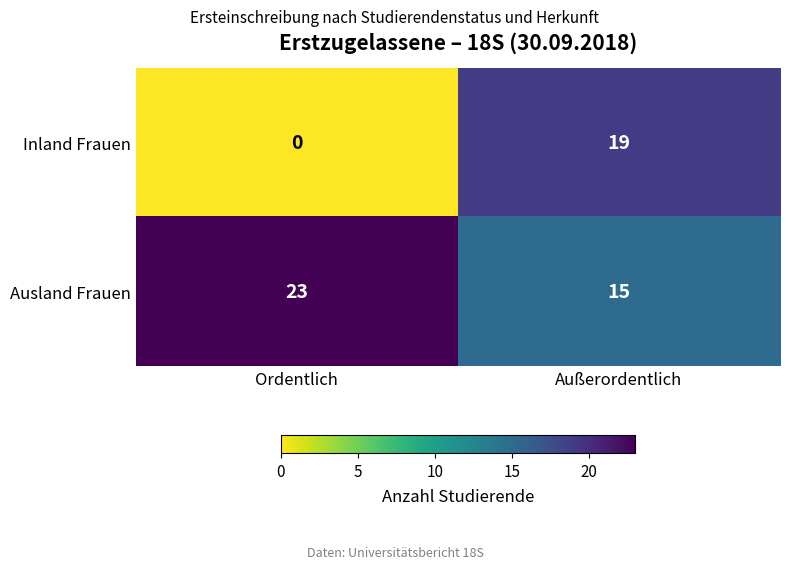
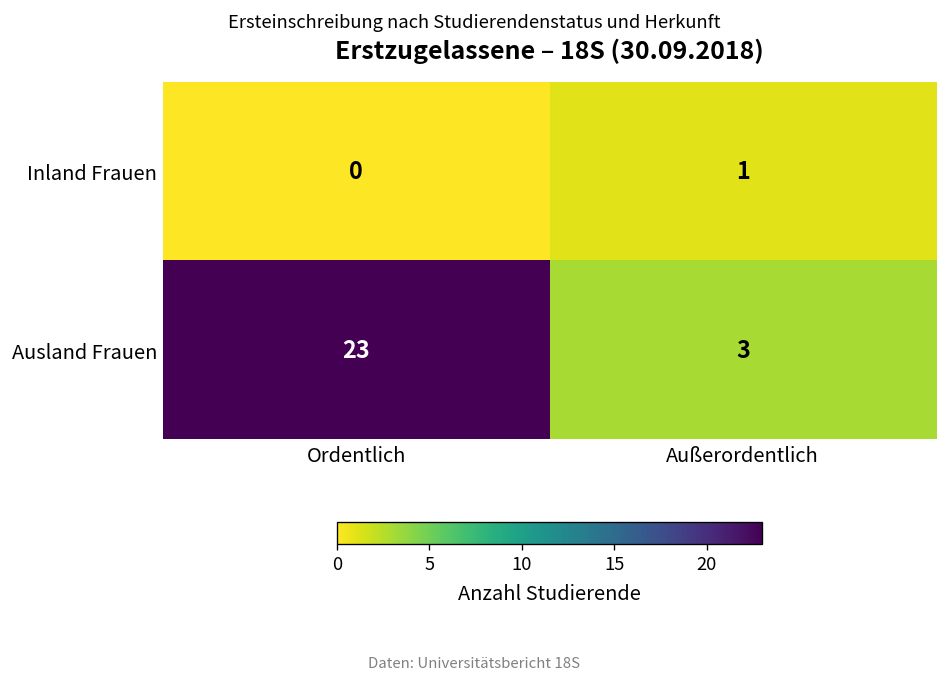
  {
    "Inland Frauen": {
      "Ordentlich": 0,
-     "Außerordentlich": 19
+     "Außerordentlich": 1
    },
    "Ausland Frauen": {
      "Ordentlich": 23,
-     "Außerordentlich": 15
+     "Außerordentlich": 3
    }
  }
